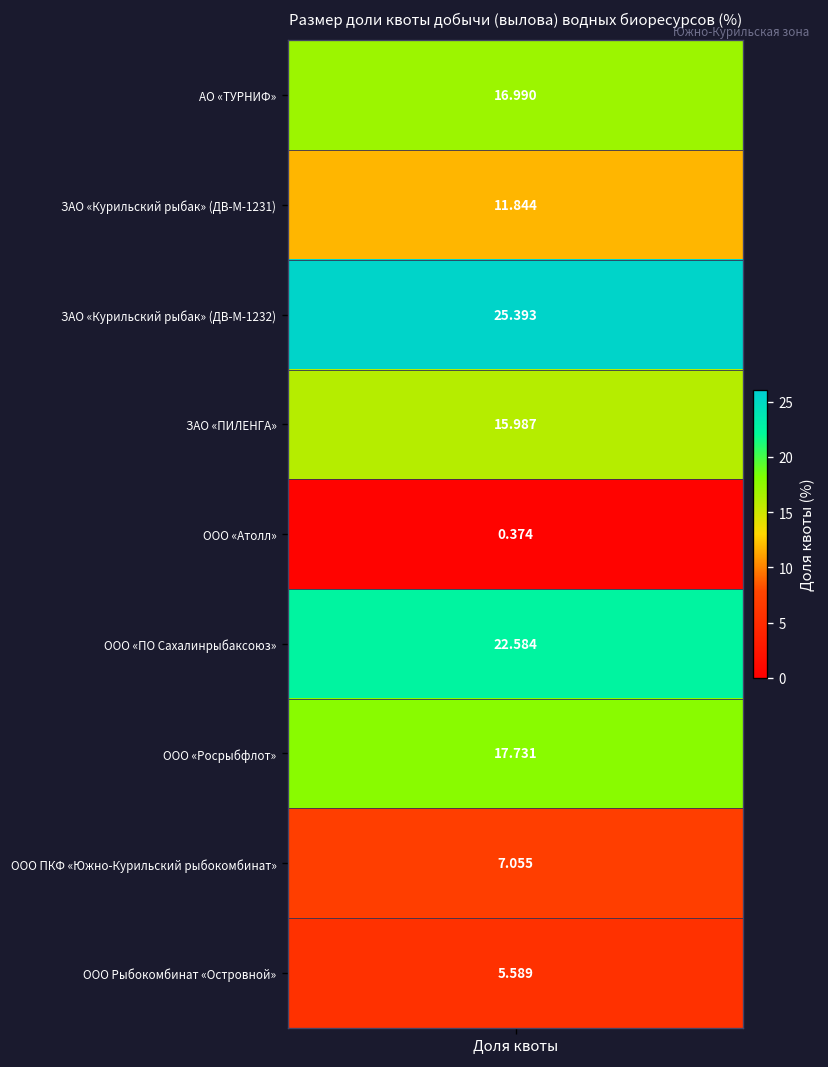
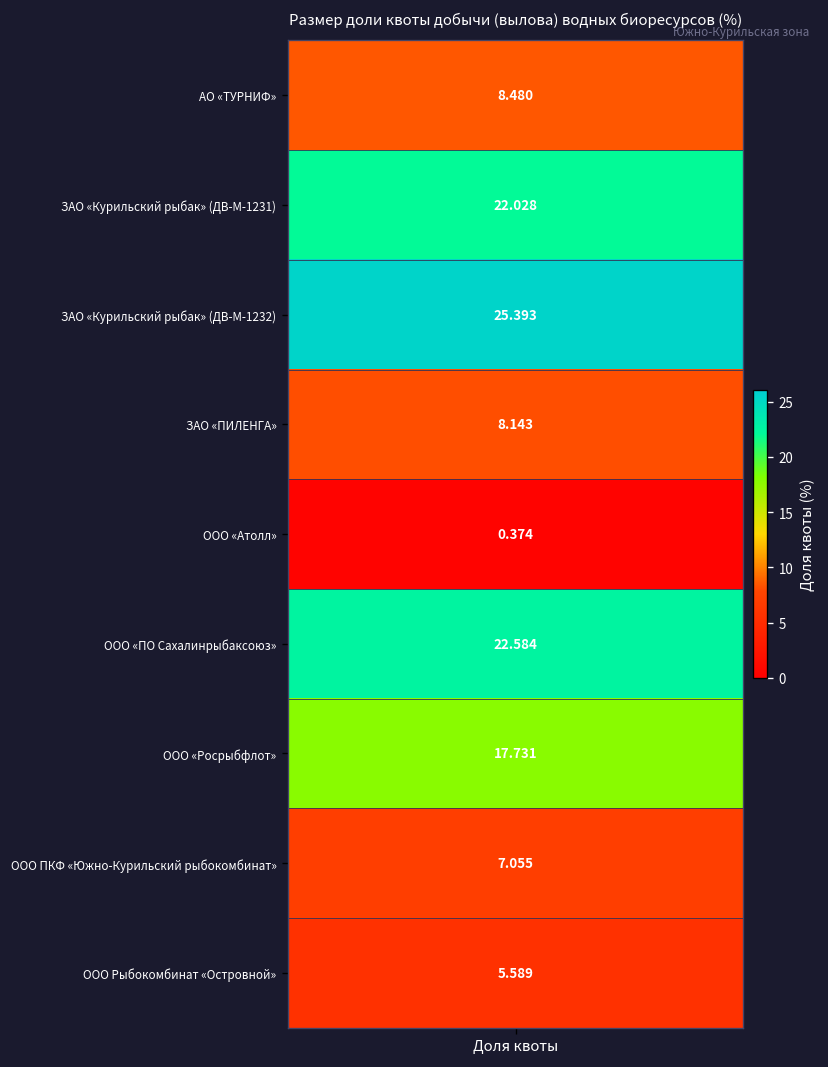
  {
    "АО «ТУРНИФ»": {
-     "Доля квоты": 16.990
+     "Доля квоты": 8.480
    },
    "ЗАО «Курильский рыбак» (ДВ-М-1231)": {
-     "Доля квоты": 11.844
+     "Доля квоты": 22.028
    },
    "ЗАО «Курильский рыбак» (ДВ-М-1232)": {
      "Доля квоты": 25.393
    },
    "ЗАО «ПИЛЕНГА»": {
-     "Доля квоты": 15.987
+     "Доля квоты": 8.143
    },
    "ООО «Атолл»": {
      "Доля квоты": 0.374
    },
    "ООО «ПО Сахалинрыбаксоюз»": {
      "Доля квоты": 22.584
    },
    "ООО «Росрыбфлот»": {
      "Доля квоты": 17.731
    },
    "ООО ПКФ «Южно-Курильский рыбокомбинат»": {
      "Доля квоты": 7.055
    },
    "ООО Рыбокомбинат «Островной»": {
      "Доля квоты": 5.589
    }
  }
